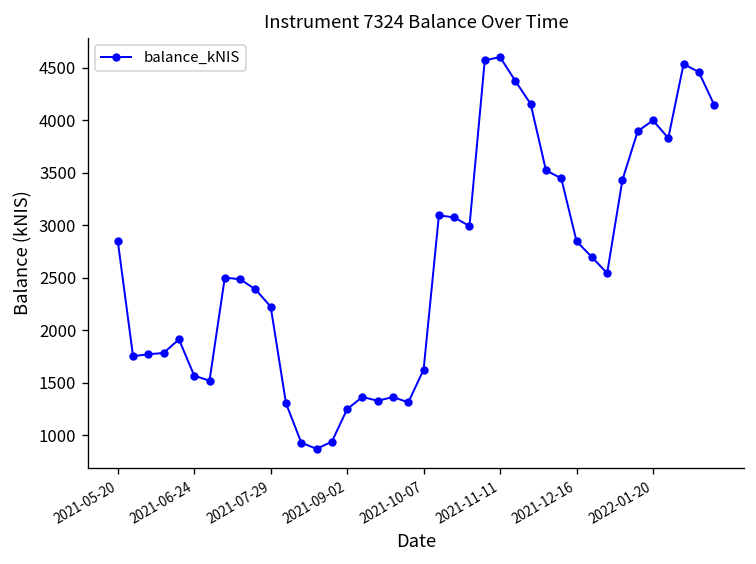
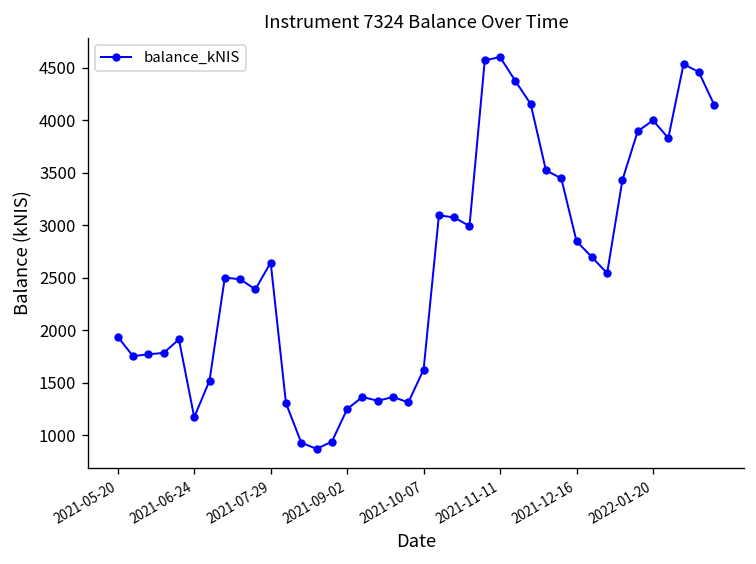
  {
-   "2021-05-20": 2900,
-   "2021-06-24": 1600,
-   "2021-07-29": 2200,
+   "2021-05-20": 1900,
+   "2021-06-24": 1200,
+   "2021-07-29": 2600,
    "2021-09-02": 1200,
    "2021-10-07": 1600,
    "2021-11-11": 4600,
    "2021-12-16": 2800,
    "2022-01-20": 4000
  }
